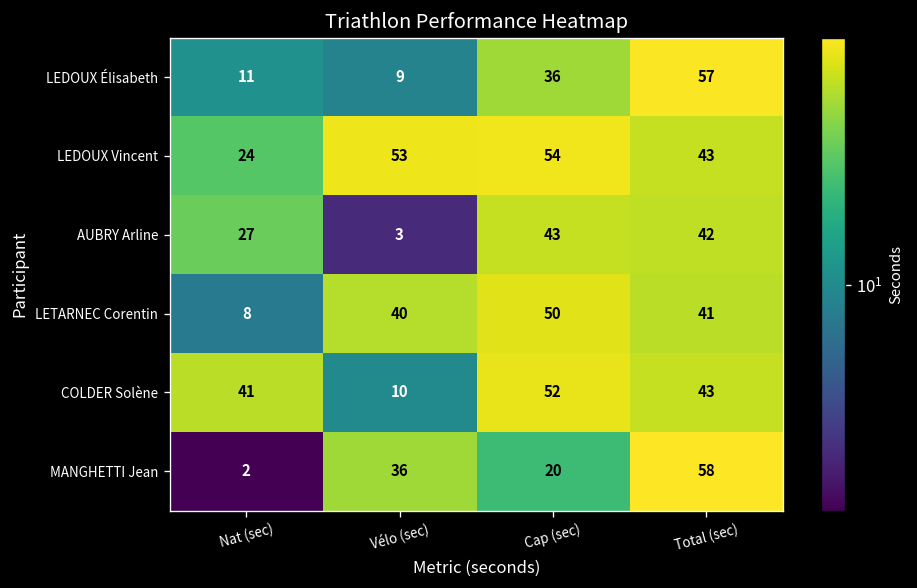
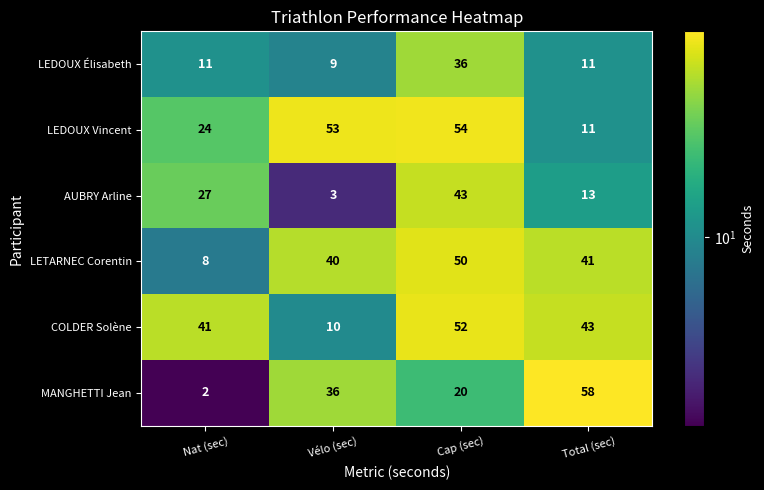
  {
    "LEDOUX Élisabeth": {
      "Nat (sec)": 11,
      "Vélo (sec)": 9,
      "Cap (sec)": 36,
-     "Total (sec)": 57
+     "Total (sec)": 11
    },
    "LEDOUX Vincent": {
      "Nat (sec)": 24,
      "Vélo (sec)": 53,
      "Cap (sec)": 54,
-     "Total (sec)": 43
+     "Total (sec)": 11
    },
    "AUBRY Arline": {
      "Nat (sec)": 27,
      "Vélo (sec)": 3,
      "Cap (sec)": 43,
-     "Total (sec)": 42
+     "Total (sec)": 13
    },
    "LETARNEC Corentin": {
      "Nat (sec)": 8,
      "Vélo (sec)": 40,
      "Cap (sec)": 50,
      "Total (sec)": 41
    },
    "COLDER Solène": {
      "Nat (sec)": 41,
      "Vélo (sec)": 10,
      "Cap (sec)": 52,
      "Total (sec)": 43
    },
    "MANGHETTI Jean": {
      "Nat (sec)": 2,
      "Vélo (sec)": 36,
      "Cap (sec)": 20,
      "Total (sec)": 58
    }
  }
